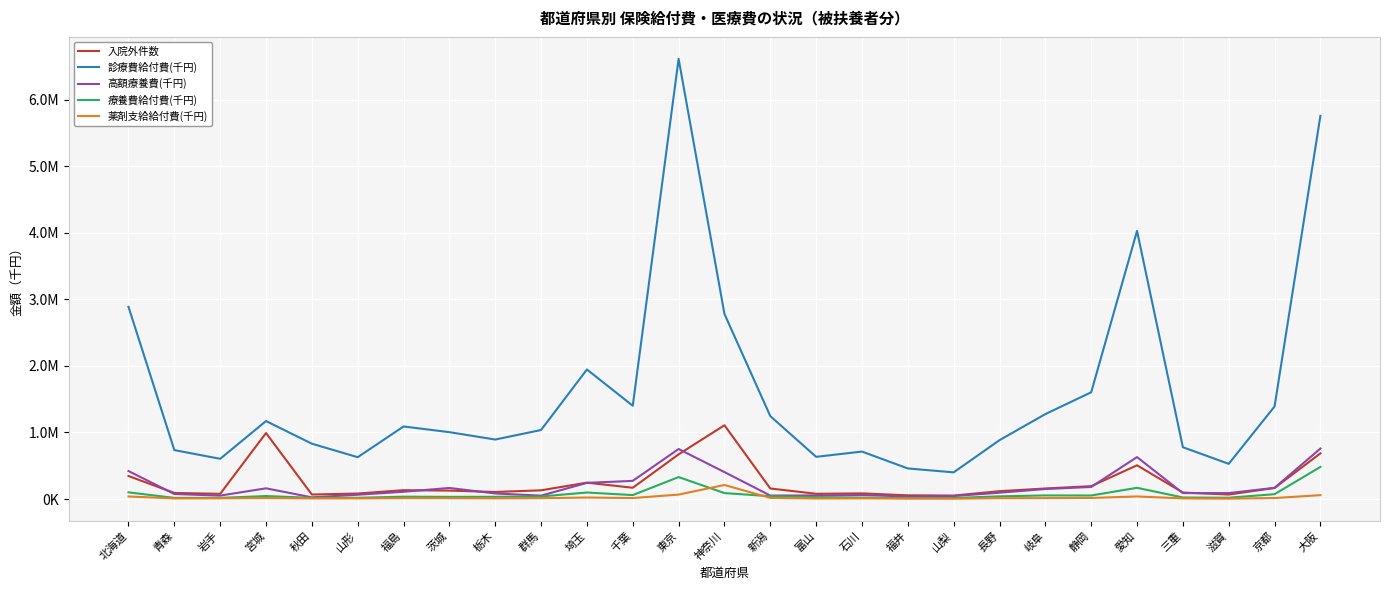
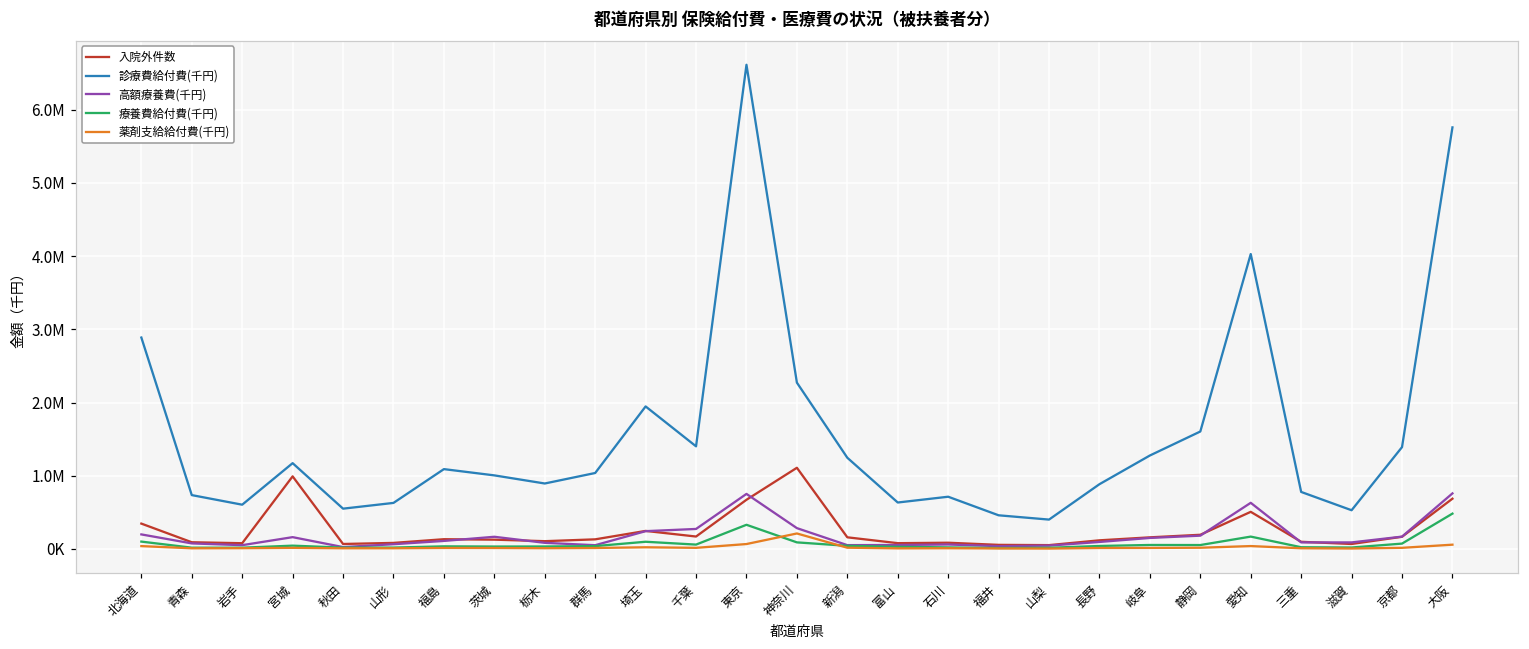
  {
    "入院外件数": {
      "北海道": 300000,
      "宮城": 1000000,
      "秋田": 100000,
      "茨城": 100000,
      "群馬": 100000,
      "千葉": 200000,
      "東京": 700000,
      "神奈川": 1100000,
      "新潟": 200000,
      "愛知": 500000,
      "大阪": 700000
    },
    "診療費給付費(千円)": {
      "北海道": 2900000,
      "青森": 700000,
      "岩手": 600000,
      "宮城": 1200000,
-     "秋田": 800000,
+     "秋田": 600000,
      "山形": 600000,
      "福島": 1100000,
      "茨城": 1000000,
      "栃木": 900000,
      "群馬": 1000000,
      "埼玉": 1900000,
      "千葉": 1400000,
      "東京": 6600000,
-     "神奈川": 2800000,
+     "神奈川": 2300000,
      "新潟": 1200000,
      "富山": 600000,
      "石川": 700000,
      "福井": 500000,
      "山梨": 400000,
      "長野": 900000,
      "岐阜": 1300000,
      "静岡": 1600000,
      "愛知": 4000000,
      "三重": 800000,
      "滋賀": 500000,
      "京都": 1400000,
      "大阪": 5800000
    },
    "高額療養費(千円)": {
-     "北海道": 400000,
+     "北海道": 200000,
      "宮城": 200000,
      "茨城": 200000,
      "千葉": 300000,
      "東京": 800000,
-     "神奈川": 400000,
+     "神奈川": 300000,
      "愛知": 600000,
      "大阪": 800000
    },
    "療養費給付費(千円)": {
      "北海道": 100000,
      "埼玉": 100000,
      "千葉": 100000,
      "東京": 300000,
      "神奈川": 100000,
      "岐阜": 100000,
      "愛知": 200000,
      "京都": 100000,
      "大阪": 500000
    },
    "薬剤支給給付費(千円)": {
      "北海道": 0,
      "埼玉": 0,
      "千葉": 0,
      "東京": 100000,
      "神奈川": 200000,
      "岐阜": 0,
      "愛知": 0,
      "京都": 0,
      "大阪": 100000
    }
  }
